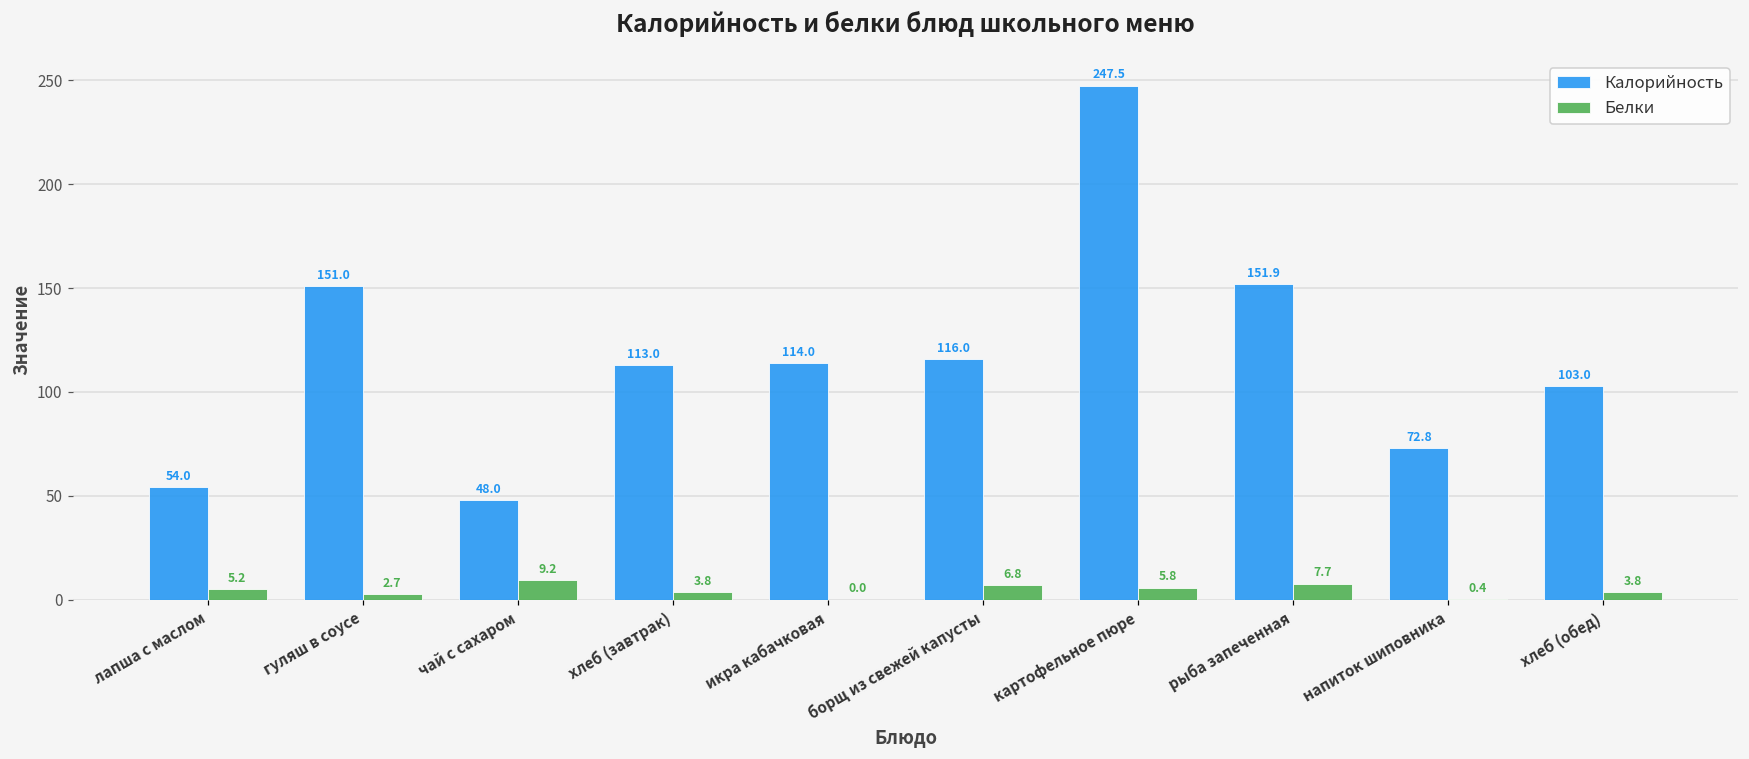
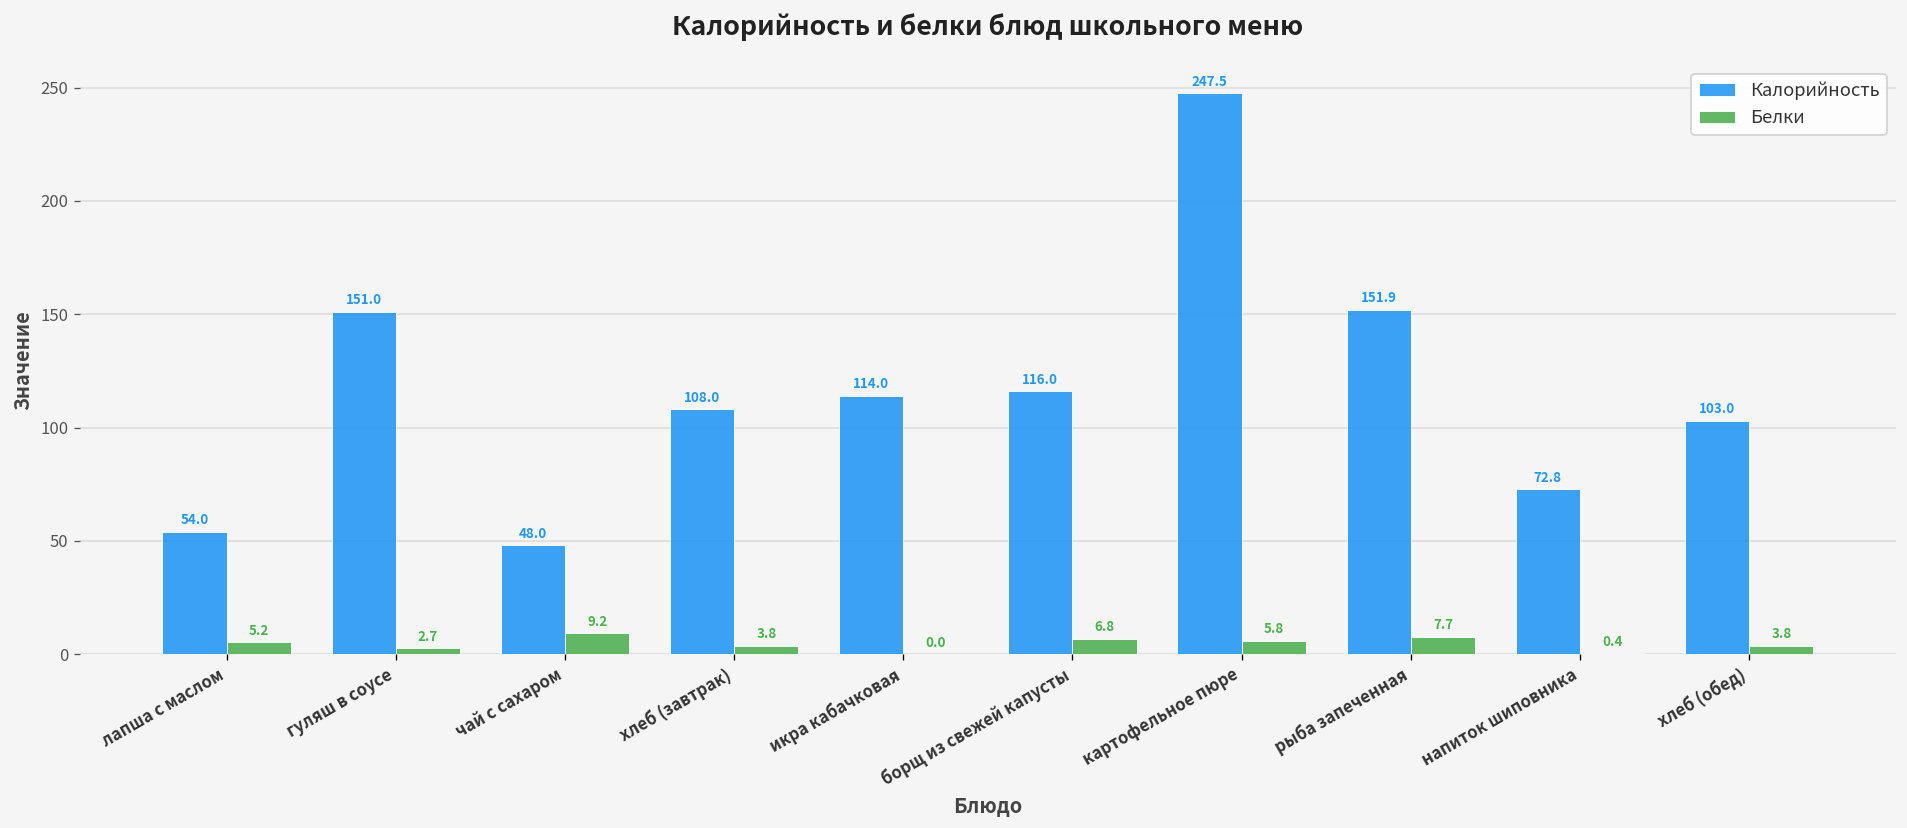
  {
    "Калорийность": {
      "лапша с маслом": 54.0,
      "гуляш в соусе": 151.0,
      "чай с сахаром": 48.0,
-     "хлеб (завтрак)": 113.0,
+     "хлеб (завтрак)": 108.0,
      "икра кабачковая": 114.0,
      "борщ из свежей капусты": 116.0,
      "картофельное пюре": 247.5,
      "рыба запеченная": 151.9,
      "напиток шиповника": 72.8,
      "хлеб (обед)": 103.0
    },
    "Белки": {
      "лапша с маслом": 5.2,
      "гуляш в соусе": 2.7,
      "чай с сахаром": 9.2,
      "хлеб (завтрак)": 3.8,
      "икра кабачковая": 0.0,
      "борщ из свежей капусты": 6.8,
      "картофельное пюре": 5.8,
      "рыба запеченная": 7.7,
      "напиток шиповника": 0.4,
      "хлеб (обед)": 3.8
    }
  }
